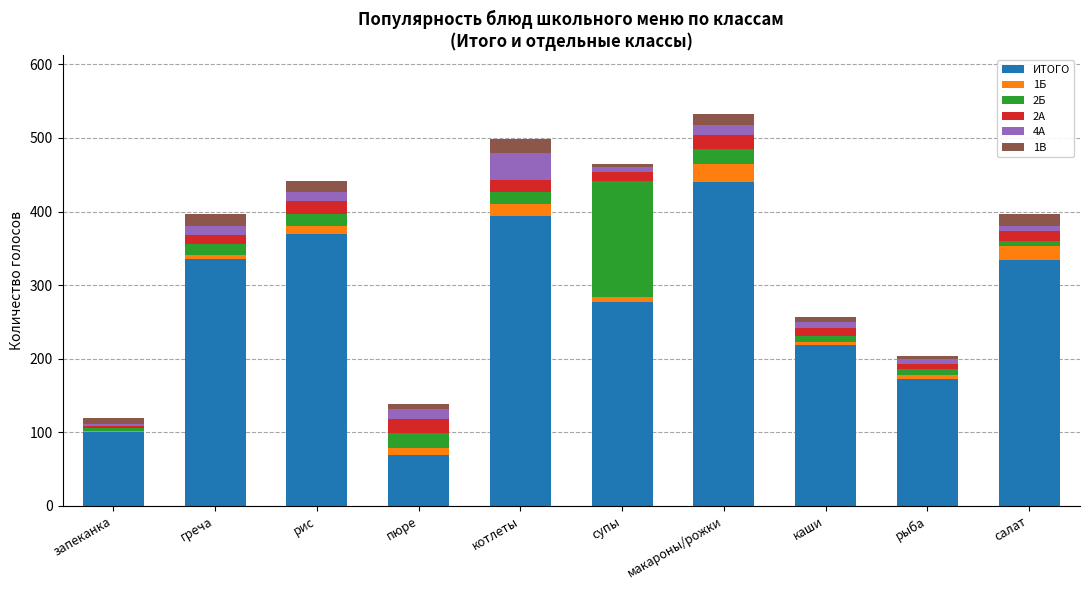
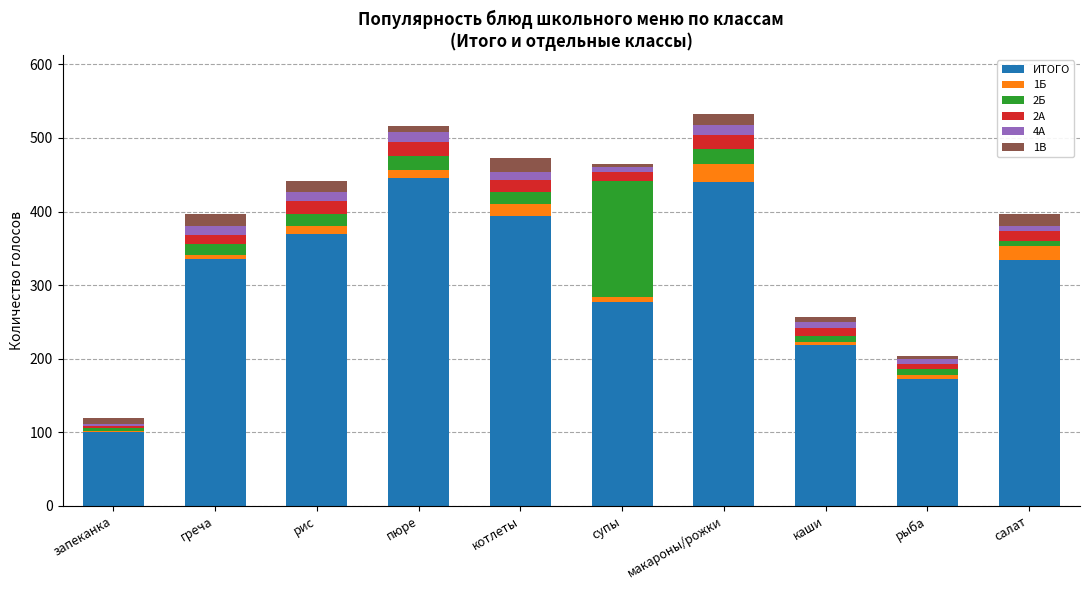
  {
    "ИТОГО": {
      "запеканка": 100,
      "греча": 340,
      "рис": 370,
-     "пюре": 70,
+     "пюре": 450,
      "котлеты": 390,
      "супы": 280,
      "макароны/рожки": 440,
      "каши": 220,
      "рыба": 170,
      "салат": 330
    },
    "1Б": {
      "греча": 10,
      "рис": 10,
      "пюре": 10,
      "котлеты": 20,
      "супы": 10,
      "макароны/рожки": 20,
      "каши": 10,
      "рыба": 10,
      "салат": 20
    },
    "2Б": {
      "запеканка": 10,
      "греча": 20,
      "рис": 20,
      "пюре": 20,
      "котлеты": 20,
      "супы": 160,
      "макароны/рожки": 20,
      "каши": 10,
      "рыба": 10,
      "салат": 10
    },
    "2А": {
      "греча": 10,
      "рис": 20,
      "пюре": 20,
      "котлеты": 20,
      "супы": 10,
      "макароны/рожки": 20,
      "каши": 10,
      "рыба": 10,
      "салат": 10
    },
    "4А": {
      "греча": 10,
      "рис": 10,
      "пюре": 10,
-     "котлеты": 40,
+     "котлеты": 10,
      "супы": 10,
      "макароны/рожки": 10,
      "каши": 10,
      "рыба": 10,
      "салат": 10
    },
    "1В": {
      "запеканка": 10,
      "греча": 20,
      "рис": 20,
      "пюре": 10,
      "котлеты": 20,
      "супы": 0,
      "макароны/рожки": 20,
      "каши": 10,
      "рыба": 0,
      "салат": 20
    }
  }
